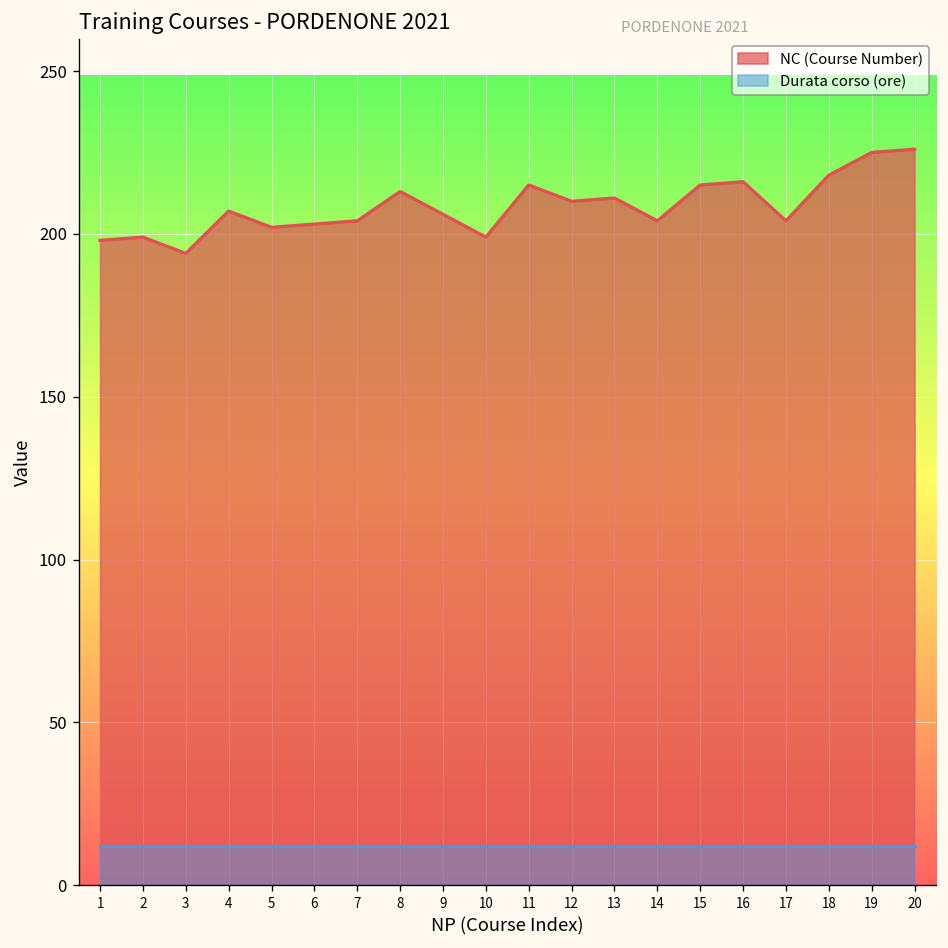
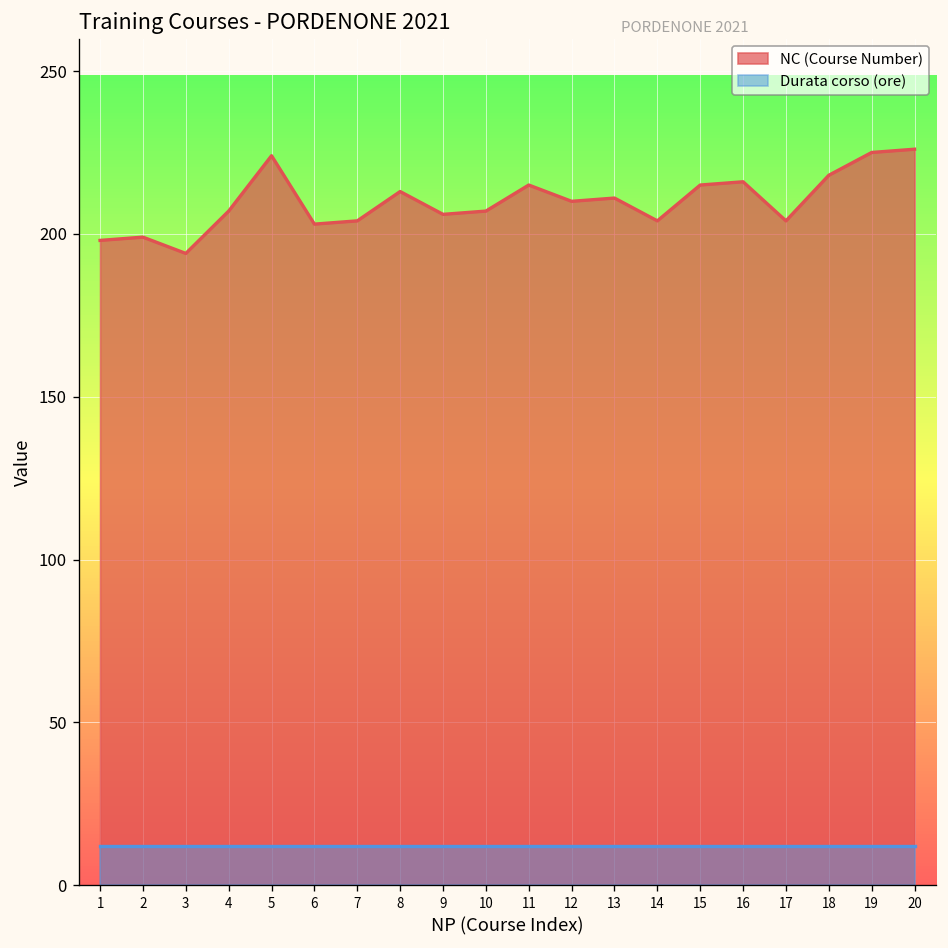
  {
    "NC (Course Number)": {
      "1": 198,
      "2": 199,
      "3": 194,
      "4": 207,
-     "5": 202,
+     "5": 224,
      "6": 203,
      "7": 204,
      "8": 213,
      "9": 206,
-     "10": 199,
+     "10": 207,
      "11": 215,
      "12": 210,
      "13": 211,
      "14": 204,
      "15": 215,
      "16": 216,
      "17": 204,
      "18": 218,
      "19": 225,
      "20": 226
    },
    "Durata corso (ore)": {
      "1": 12,
      "2": 12,
      "3": 12,
      "4": 12,
      "5": 12,
      "6": 12,
      "7": 12,
      "8": 12,
      "9": 12,
      "10": 12,
      "11": 12,
      "12": 12,
      "13": 12,
      "14": 12,
      "15": 12,
      "16": 12,
      "17": 12,
      "18": 12,
      "19": 12,
      "20": 12
    }
  }
